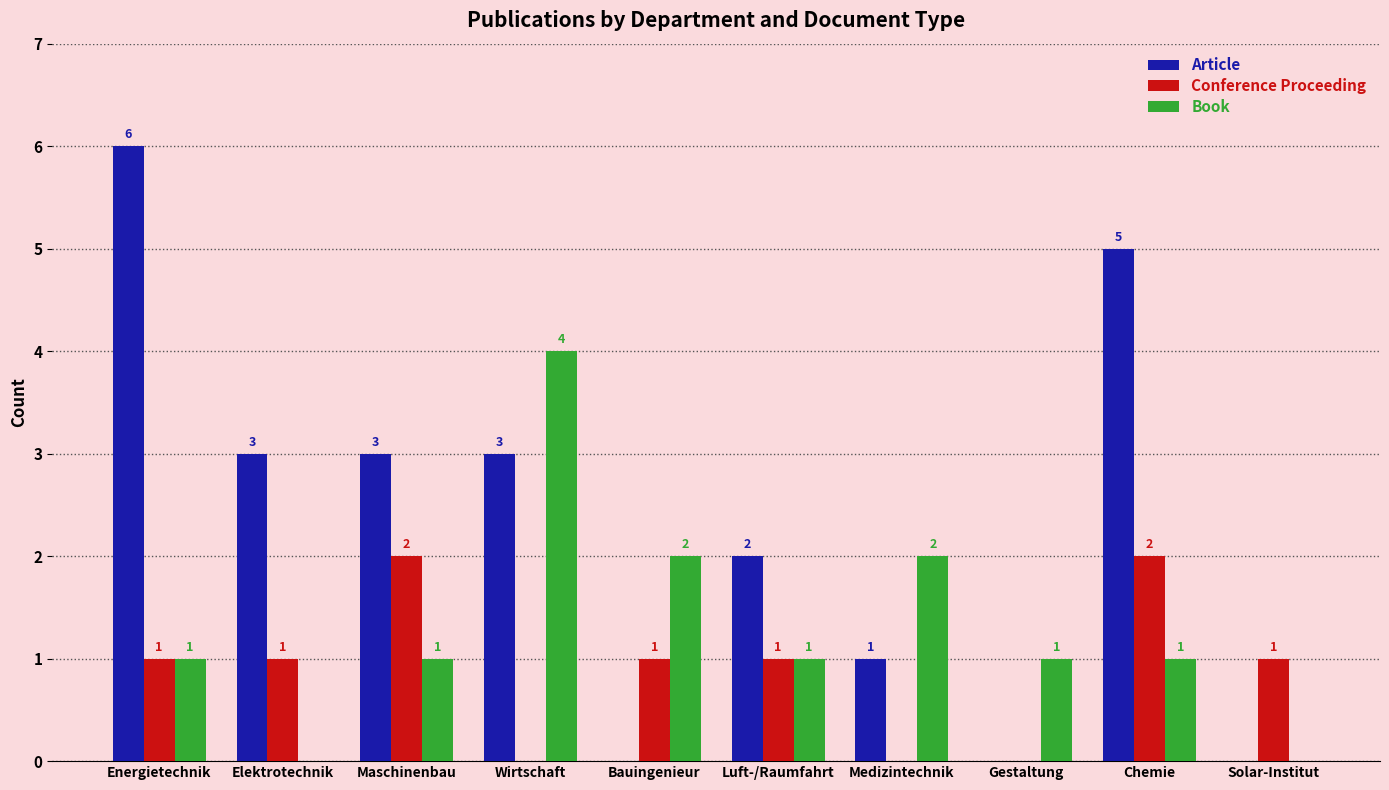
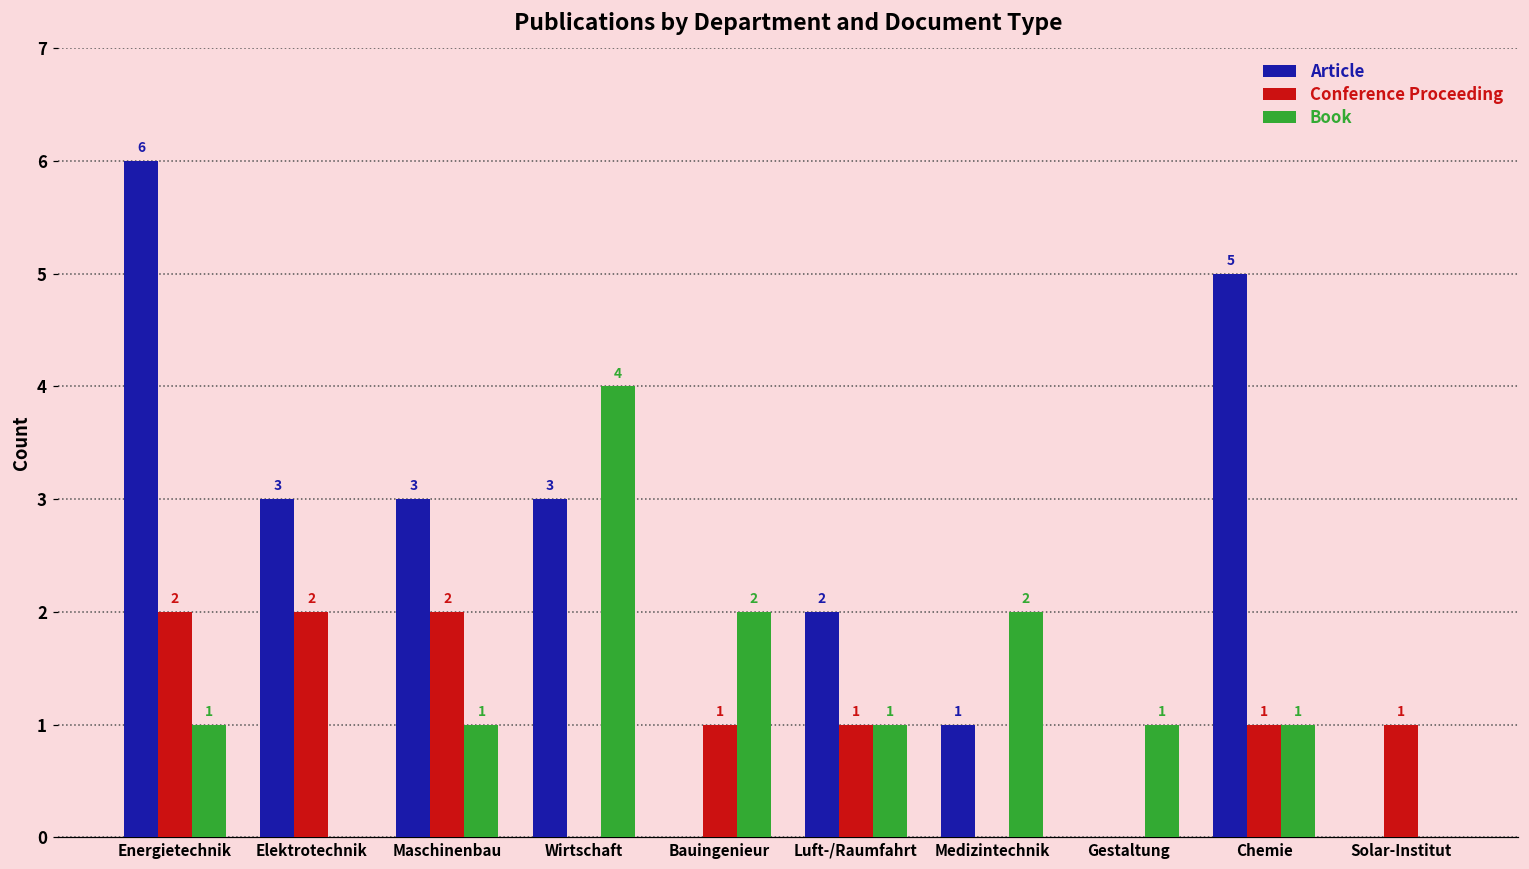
  {
    "Article": {
      "Energietechnik": 6,
      "Elektrotechnik": 3,
      "Maschinenbau": 3,
      "Wirtschaft": 3,
      "Luft-/Raumfahrt": 2,
      "Medizintechnik": 1,
      "Chemie": 5
    },
    "Conference Proceeding": {
-     "Energietechnik": 1,
-     "Elektrotechnik": 1,
+     "Energietechnik": 2,
+     "Elektrotechnik": 2,
      "Maschinenbau": 2,
      "Bauingenieur": 1,
      "Luft-/Raumfahrt": 1,
-     "Chemie": 2,
+     "Chemie": 1,
      "Solar-Institut": 1
    },
    "Book": {
      "Energietechnik": 1,
      "Maschinenbau": 1,
      "Wirtschaft": 4,
      "Bauingenieur": 2,
      "Luft-/Raumfahrt": 1,
      "Medizintechnik": 2,
      "Gestaltung": 1,
      "Chemie": 1
    }
  }
